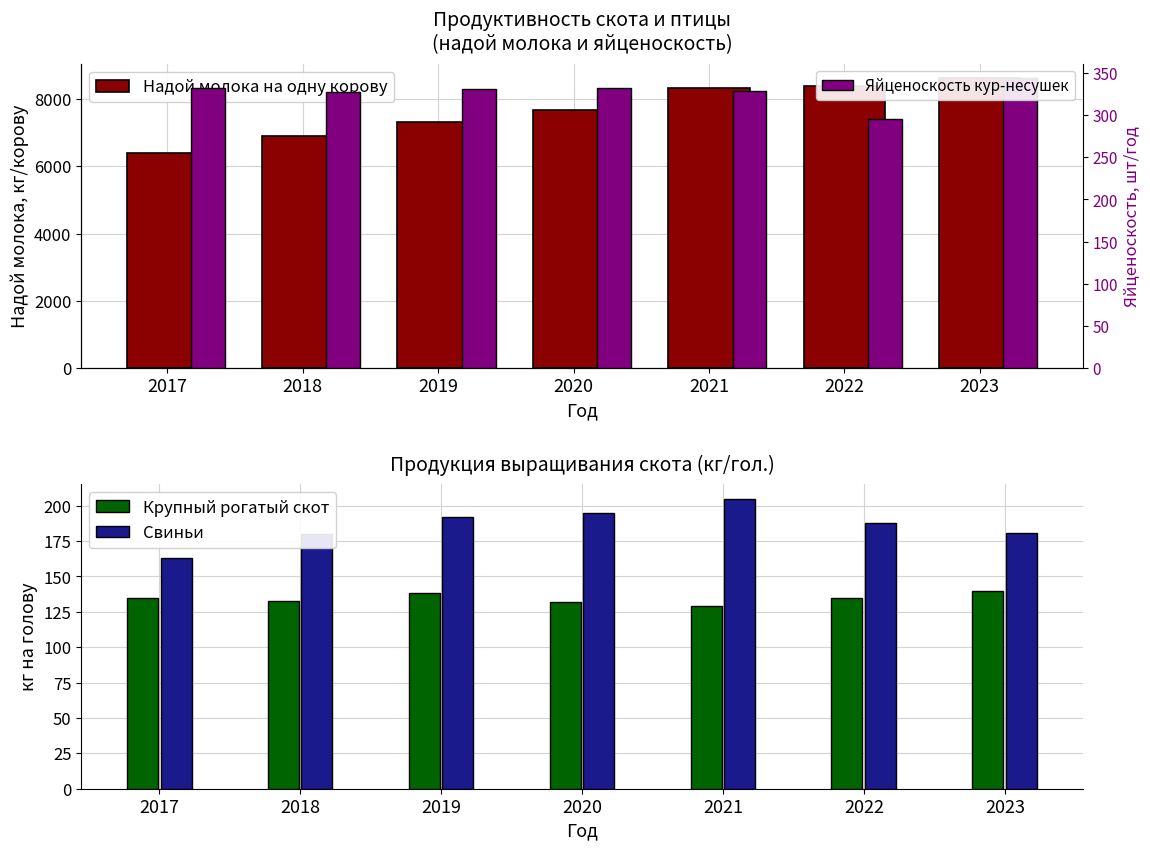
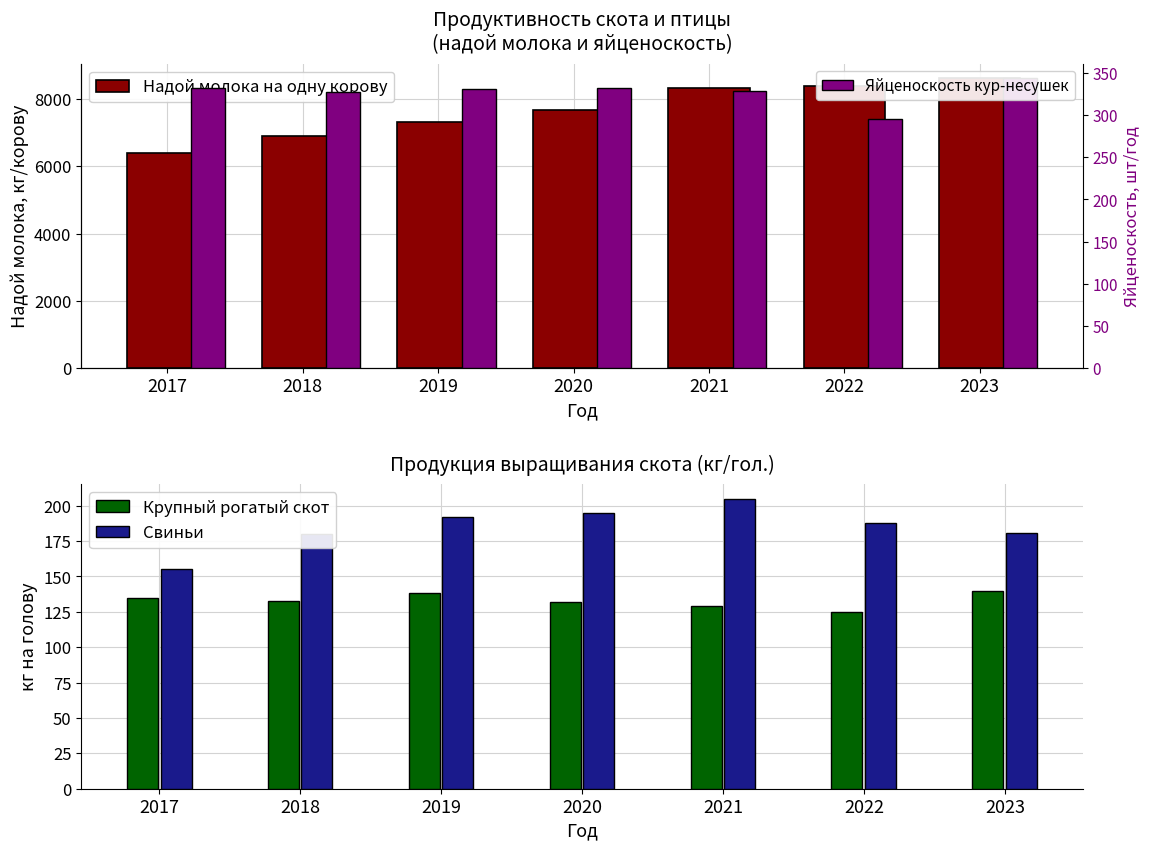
  {
    "Продукция выращивания скота (кг/гол.)": {
      "Крупный рогатый скот": {
        "2017": 135,
        "2018": 133,
        "2019": 138,
        "2020": 132,
        "2021": 129,
-       "2022": 135,
+       "2022": 125,
        "2023": 140
      },
      "Свиньи": {
-       "2017": 163,
+       "2017": 155,
        "2019": 192,
        "2020": 195,
        "2021": 205,
        "2022": 188,
        "2023": 181
      }
    }
  }
